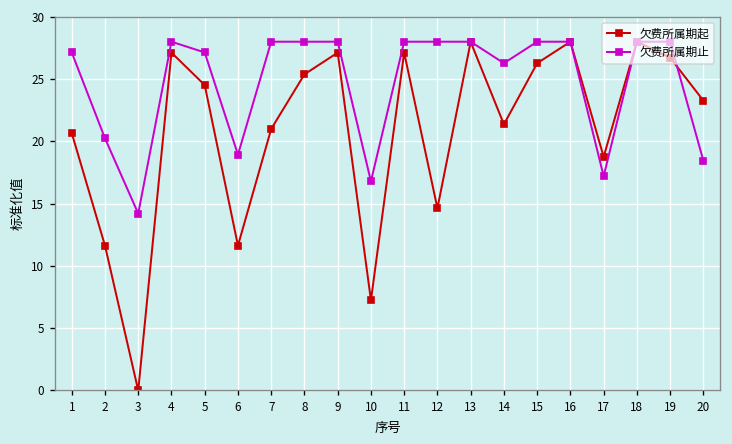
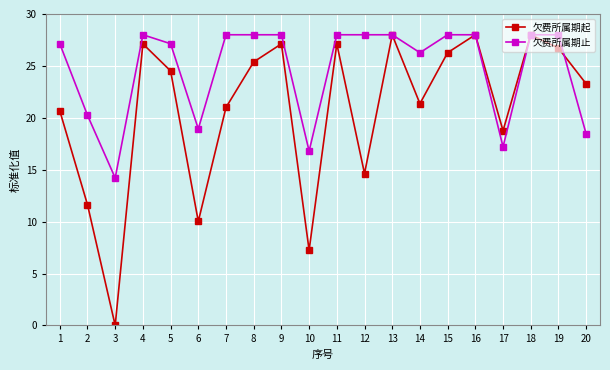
  {
    "欠费所属期起": {
      "1": 20.7,
      "2": 11.6,
      "3": 0.0,
      "4": 27.1,
      "5": 24.5,
-     "6": 11.6,
+     "6": 10.0,
      "7": 21.0,
      "8": 25.4,
      "9": 27.1,
      "10": 7.2,
      "11": 27.1,
      "12": 14.6,
      "14": 21.4,
      "15": 26.3,
      "17": 18.8,
      "20": 23.3
    },
    "欠费所属期止": {
      "1": 27.1,
      "2": 20.2,
      "3": 14.2,
      "4": 28.0,
      "5": 27.1,
      "6": 18.9,
      "7": 28.0,
      "8": 28.0,
      "9": 28.0,
      "10": 16.8,
      "11": 28.0,
      "12": 28.0,
      "14": 26.3,
      "15": 28.0,
      "17": 17.2,
      "20": 18.4
    }
  }
